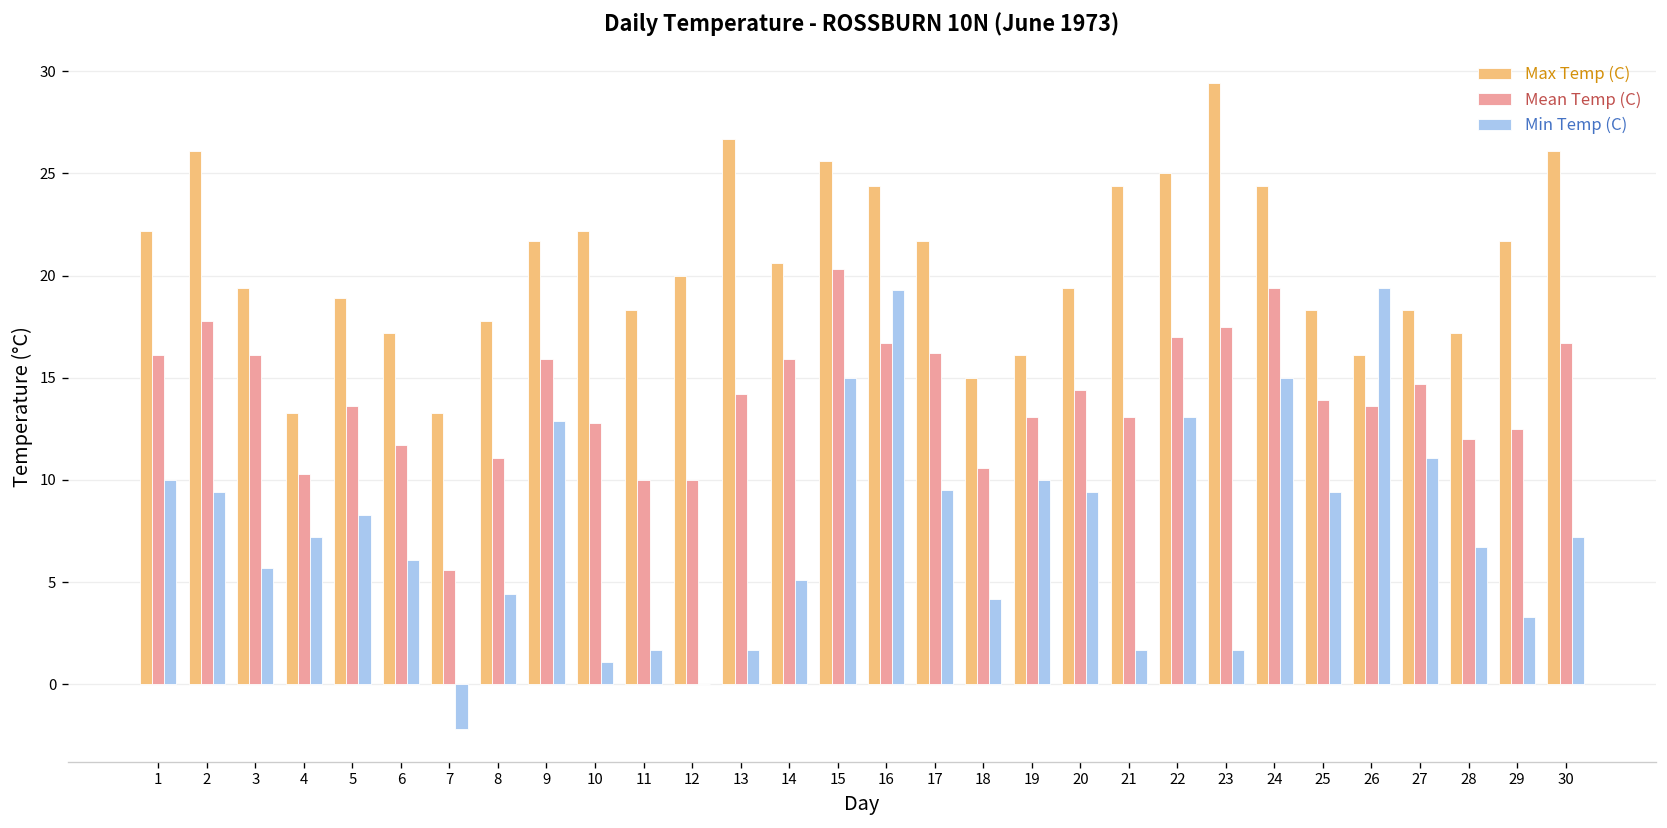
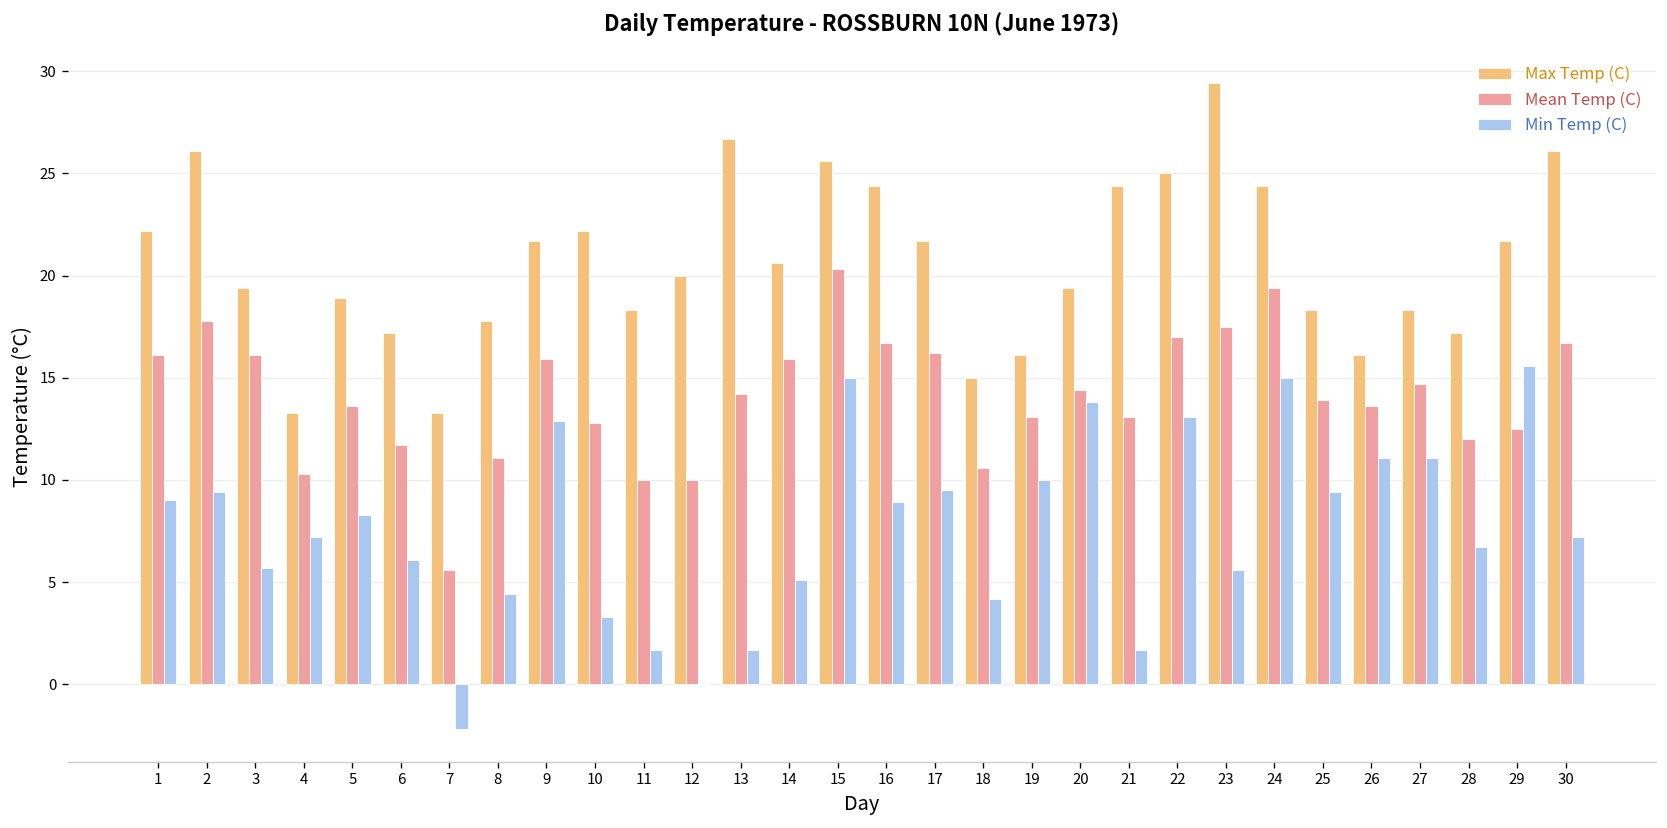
  {
    "Min Temp (C)": {
-     "1": 10,
+     "1": 9,
      "2": 9.4,
      "3": 5.7,
      "4": 7.2,
      "5": 8.3,
      "6": 6.1,
      "7": -2.2,
      "8": 4.4,
      "9": 12.9,
-     "10": 1.1,
+     "10": 3.3,
      "11": 1.7,
      "12": 0.0,
      "13": 1.7,
      "14": 5.1,
      "15": 15.0,
-     "16": 19.3,
+     "16": 8.9,
      "17": 9.5,
      "18": 4.2,
      "19": 10.0,
-     "20": 9.4,
+     "20": 13.8,
      "21": 1.7,
      "22": 13.1,
-     "23": 1.7,
+     "23": 5.6,
      "24": 15.0,
      "25": 9.4,
-     "26": 19.4,
+     "26": 11.1,
      "27": 11.1,
      "28": 6.7,
-     "29": 3.3,
+     "29": 15.6,
      "30": 7.2
    }
  }
